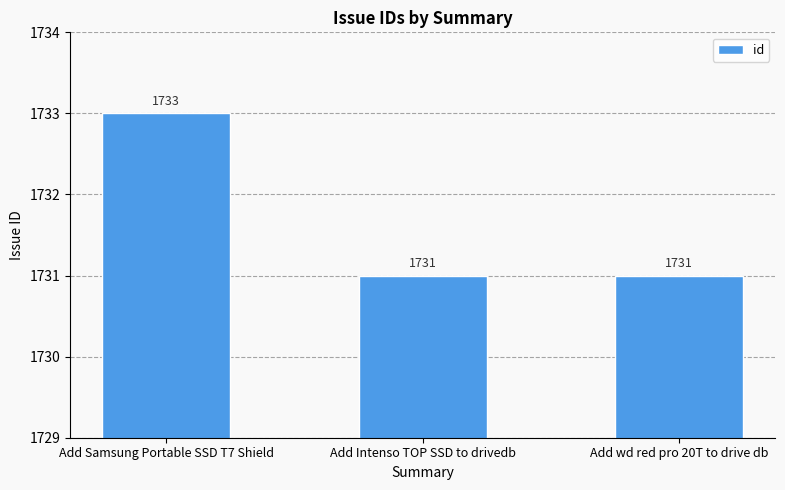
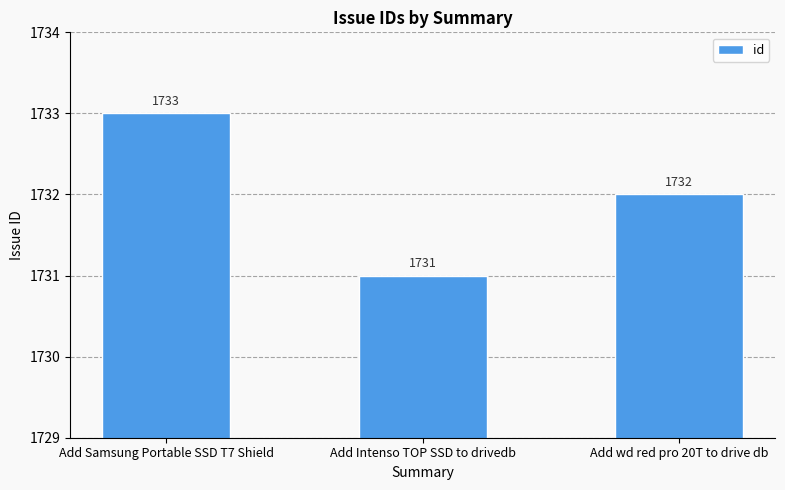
  {
    "Add Samsung Portable SSD T7 Shield": 1733,
    "Add Intenso TOP SSD to drivedb": 1731,
-   "Add wd red pro 20T to drive db": 1731
+   "Add wd red pro 20T to drive db": 1732
  }
